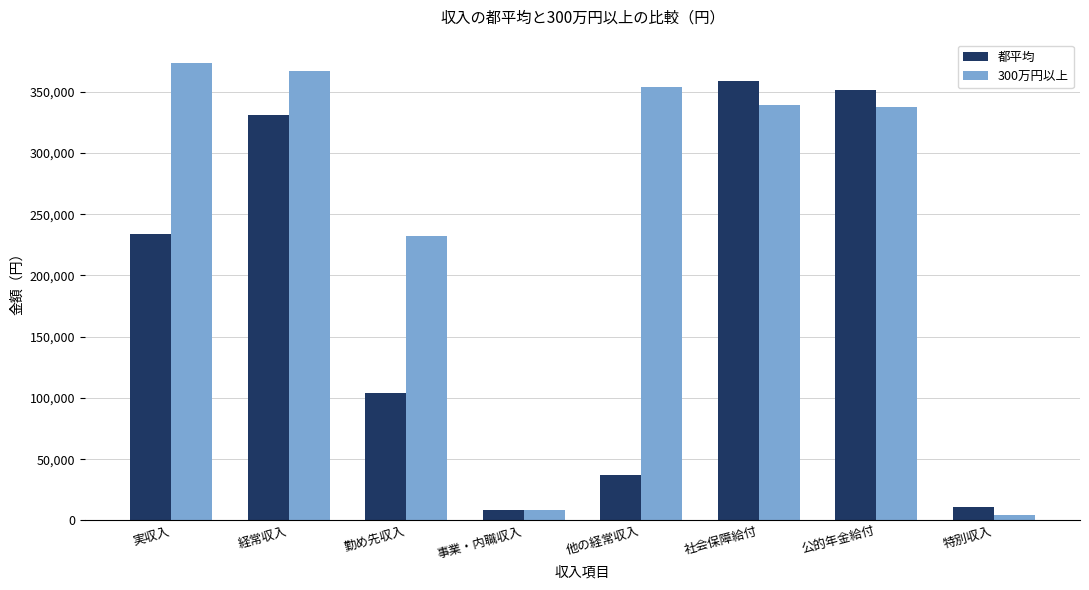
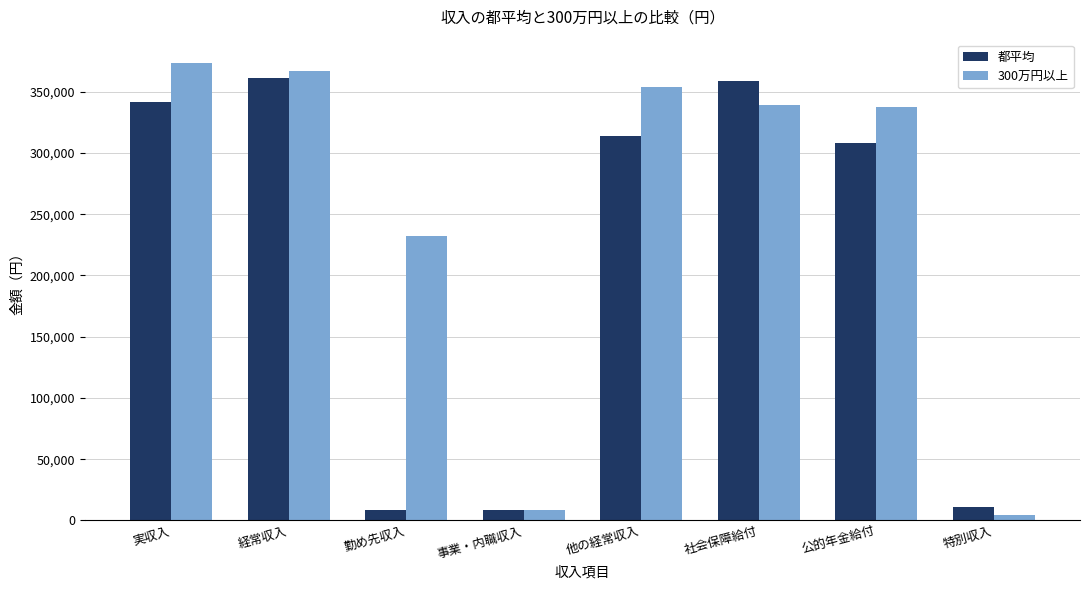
  {
    "都平均": {
-     "実収入": "234,000",
-     "経常収入": "331,000",
-     "勤め先収入": "104,000",
+     "実収入": "341,000",
+     "経常収入": "361,000",
+     "勤め先収入": "8,000",
      "事業・内職収入": "8,000",
-     "他の経常収入": "37,000",
+     "他の経常収入": "314,000",
      "社会保障給付": "358,000",
-     "公的年金給付": "351,000",
+     "公的年金給付": "308,000",
      "特別収入": "11,000"
    },
    "300万円以上": {
      "実収入": "374,000",
      "経常収入": "367,000",
      "勤め先収入": "232,000",
      "事業・内職収入": "9,000",
      "他の経常収入": "354,000",
      "社会保障給付": "339,000",
      "公的年金給付": "338,000",
      "特別収入": "5,000"
    }
  }
